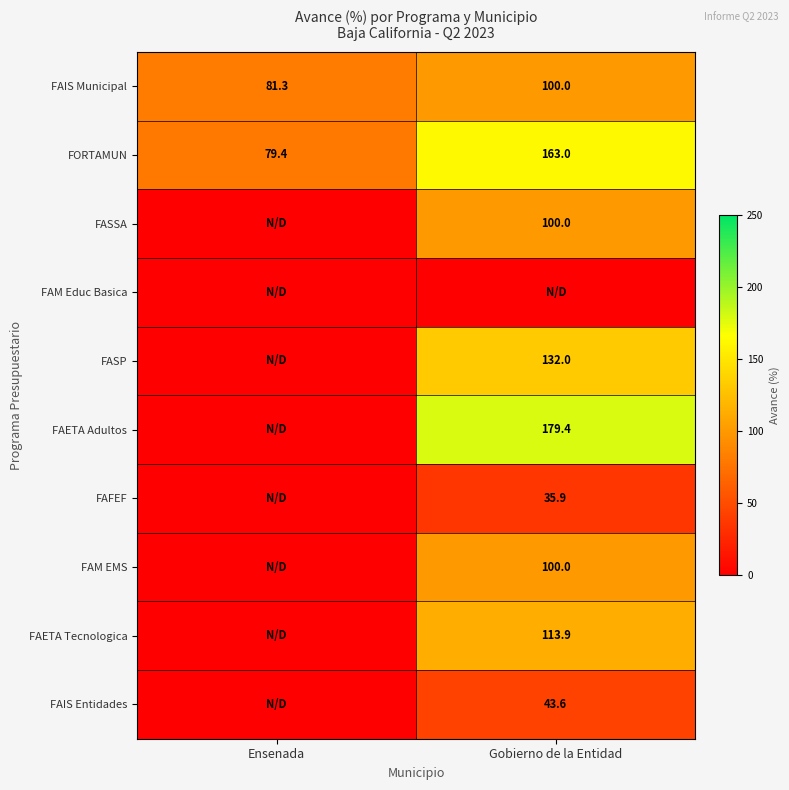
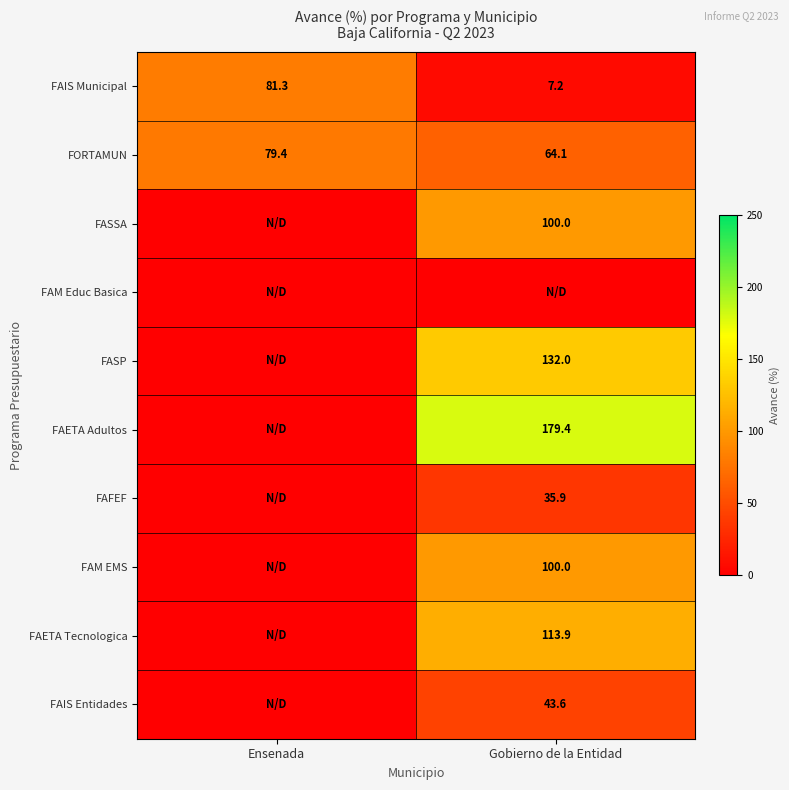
  {
    "FAIS Municipal": {
      "Ensenada": 81.3,
-     "Gobierno de la Entidad": 100.0
+     "Gobierno de la Entidad": 7.2
    },
    "FORTAMUN": {
      "Ensenada": 79.4,
-     "Gobierno de la Entidad": 163.0
+     "Gobierno de la Entidad": 64.1
    },
    "FASSA": {
      "Gobierno de la Entidad": 100.0
    },
    "FASP": {
      "Gobierno de la Entidad": 132.0
    },
    "FAETA Adultos": {
      "Gobierno de la Entidad": 179.4
    },
    "FAFEF": {
      "Gobierno de la Entidad": 35.9
    },
    "FAM EMS": {
      "Gobierno de la Entidad": 100.0
    },
    "FAETA Tecnologica": {
      "Gobierno de la Entidad": 113.9
    },
    "FAIS Entidades": {
      "Gobierno de la Entidad": 43.6
    }
  }
